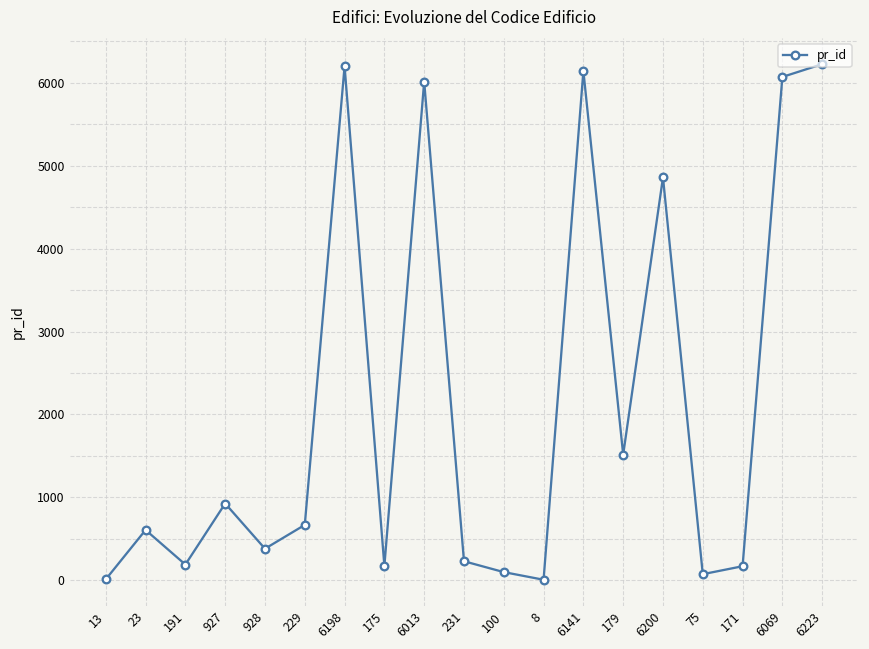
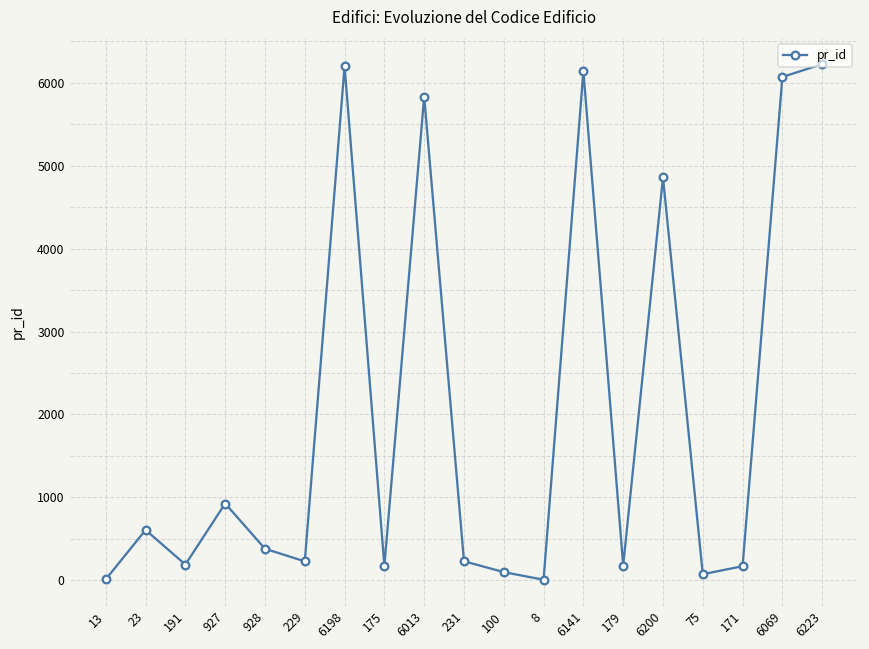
  {
    "13": 0,
    "23": 600,
    "191": 200,
    "927": 900,
    "928": 400,
-   "229": 700,
+   "229": 200,
    "6198": 6200,
    "175": 200,
-   "6013": 6000,
+   "6013": 5800,
    "231": 200,
    "100": 100,
    "8": 0,
    "6141": 6100,
-   "179": 1500,
+   "179": 200,
    "6200": 4900,
    "75": 100,
    "171": 200,
    "6069": 6100
  }
